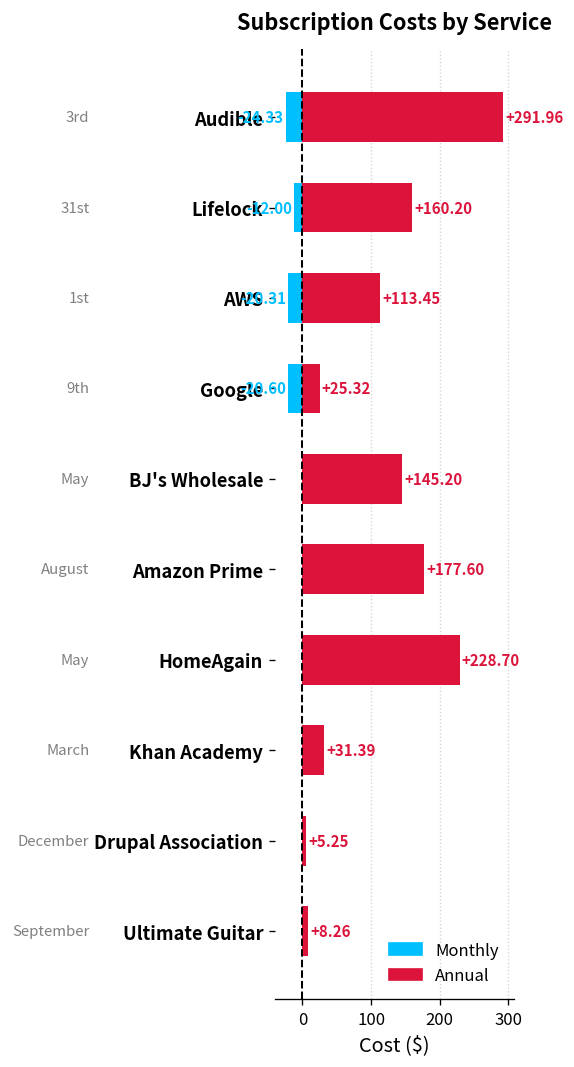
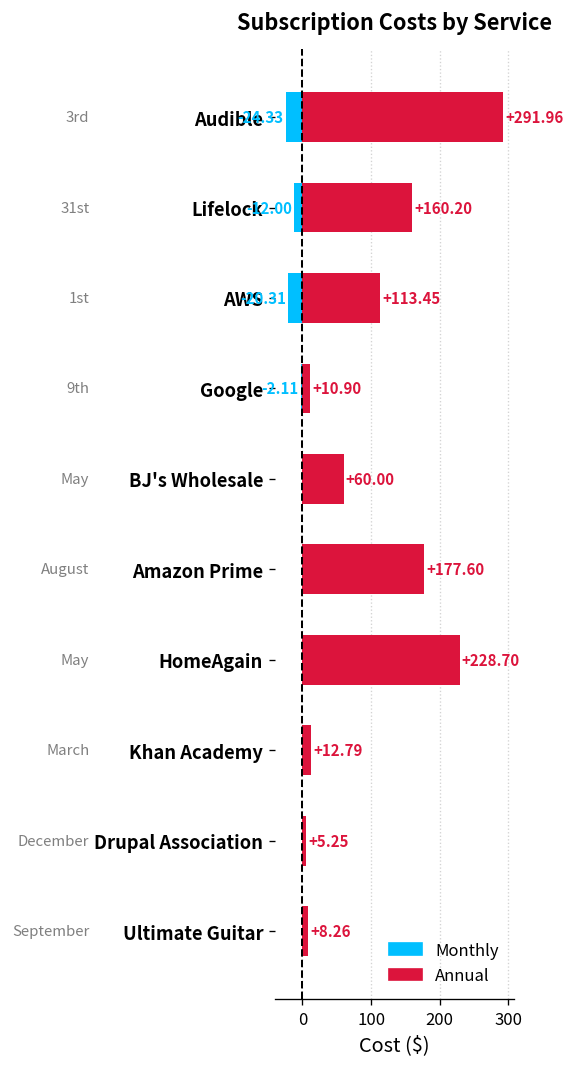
  {
    "Monthly": {
      "Audible": "-24.33",
      "Lifelock": "-12.00",
      "AWS": "-20.31",
-     "Google": "-20.60"
+     "Google": "-2.11"
    },
    "Annual": {
      "Audible": "+291.96",
      "Lifelock": "+160.20",
      "AWS": "+113.45",
-     "Google": "+25.32",
-     "BJ's Wholesale": "+145.20",
+     "Google": "+10.90",
+     "BJ's Wholesale": "+60.00",
      "Amazon Prime": "+177.60",
      "HomeAgain": "+228.70",
-     "Khan Academy": "+31.39",
+     "Khan Academy": "+12.79",
      "Drupal Association": "+5.25",
      "Ultimate Guitar": "+8.26"
    }
  }
